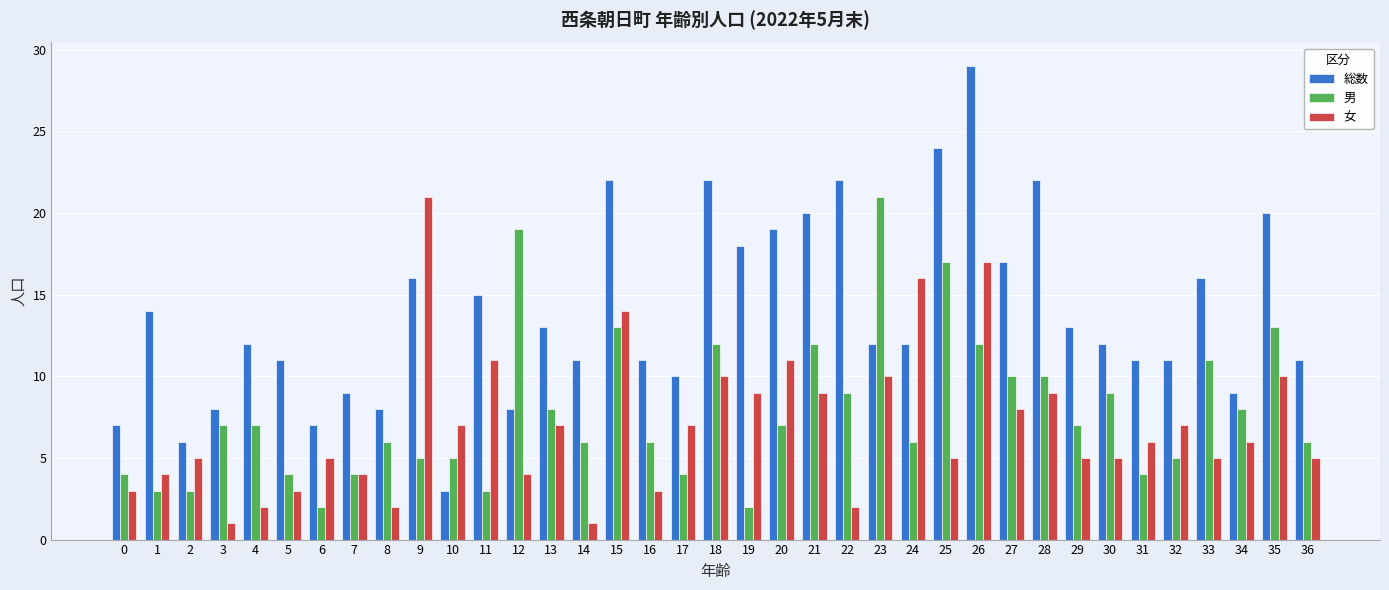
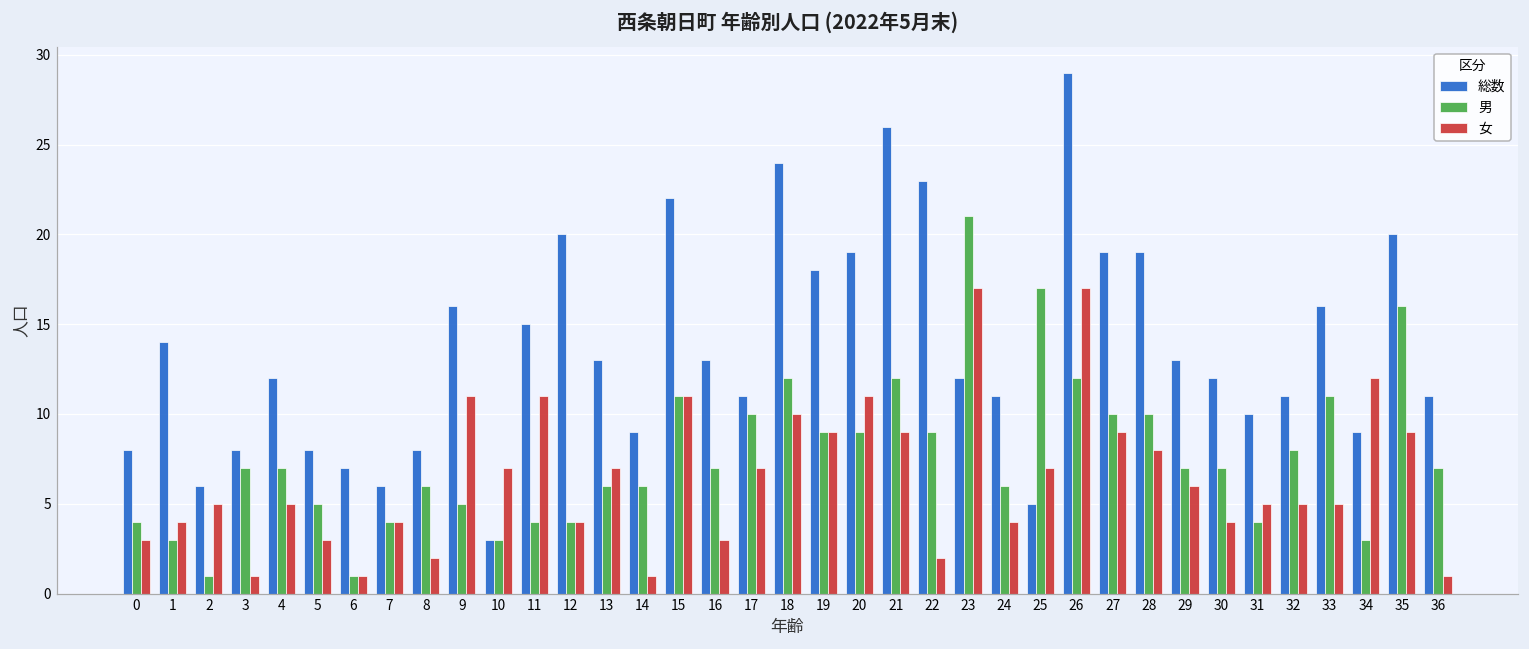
  {
    "総数": {
-     "0": 7,
+     "0": 8,
      "1": 14,
      "2": 6,
      "3": 8,
      "4": 12,
-     "5": 11,
+     "5": 8,
      "6": 7,
-     "7": 9,
+     "7": 6,
      "8": 8,
      "9": 16,
      "10": 3,
      "11": 15,
-     "12": 8,
+     "12": 20,
      "13": 13,
-     "14": 11,
+     "14": 9,
      "15": 22,
-     "16": 11,
-     "17": 10,
-     "18": 22,
+     "16": 13,
+     "17": 11,
+     "18": 24,
      "19": 18,
      "20": 19,
-     "21": 20,
-     "22": 22,
+     "21": 26,
+     "22": 23,
      "23": 12,
-     "24": 12,
-     "25": 24,
+     "24": 11,
+     "25": 5,
      "26": 29,
-     "27": 17,
-     "28": 22,
+     "27": 19,
+     "28": 19,
      "29": 13,
      "30": 12,
-     "31": 11,
+     "31": 10,
      "32": 11,
      "33": 16,
      "34": 9,
      "35": 20,
      "36": 11
    },
    "男": {
      "0": 4,
      "1": 3,
-     "2": 3,
+     "2": 1,
      "3": 7,
      "4": 7,
-     "5": 4,
-     "6": 2,
+     "5": 5,
+     "6": 1,
      "7": 4,
      "8": 6,
      "9": 5,
-     "10": 5,
-     "11": 3,
-     "12": 19,
-     "13": 8,
+     "10": 3,
+     "11": 4,
+     "12": 4,
+     "13": 6,
      "14": 6,
-     "15": 13,
-     "16": 6,
-     "17": 4,
+     "15": 11,
+     "16": 7,
+     "17": 10,
      "18": 12,
-     "19": 2,
-     "20": 7,
+     "19": 9,
+     "20": 9,
      "21": 12,
      "22": 9,
      "23": 21,
      "24": 6,
      "25": 17,
      "26": 12,
      "27": 10,
      "28": 10,
      "29": 7,
-     "30": 9,
+     "30": 7,
      "31": 4,
-     "32": 5,
+     "32": 8,
      "33": 11,
-     "34": 8,
-     "35": 13,
-     "36": 6
+     "34": 3,
+     "35": 16,
+     "36": 7
    },
    "女": {
      "0": 3,
      "1": 4,
      "2": 5,
      "3": 1,
-     "4": 2,
+     "4": 5,
      "5": 3,
-     "6": 5,
+     "6": 1,
      "7": 4,
      "8": 2,
-     "9": 21,
+     "9": 11,
      "10": 7,
      "11": 11,
      "12": 4,
      "13": 7,
      "14": 1,
-     "15": 14,
+     "15": 11,
      "16": 3,
      "17": 7,
      "18": 10,
      "19": 9,
      "20": 11,
      "21": 9,
      "22": 2,
-     "23": 10,
-     "24": 16,
-     "25": 5,
+     "23": 17,
+     "24": 4,
+     "25": 7,
      "26": 17,
-     "27": 8,
-     "28": 9,
-     "29": 5,
-     "30": 5,
-     "31": 6,
-     "32": 7,
+     "27": 9,
+     "28": 8,
+     "29": 6,
+     "30": 4,
+     "31": 5,
+     "32": 5,
      "33": 5,
-     "34": 6,
-     "35": 10,
-     "36": 5
+     "34": 12,
+     "35": 9,
+     "36": 1
    }
  }
